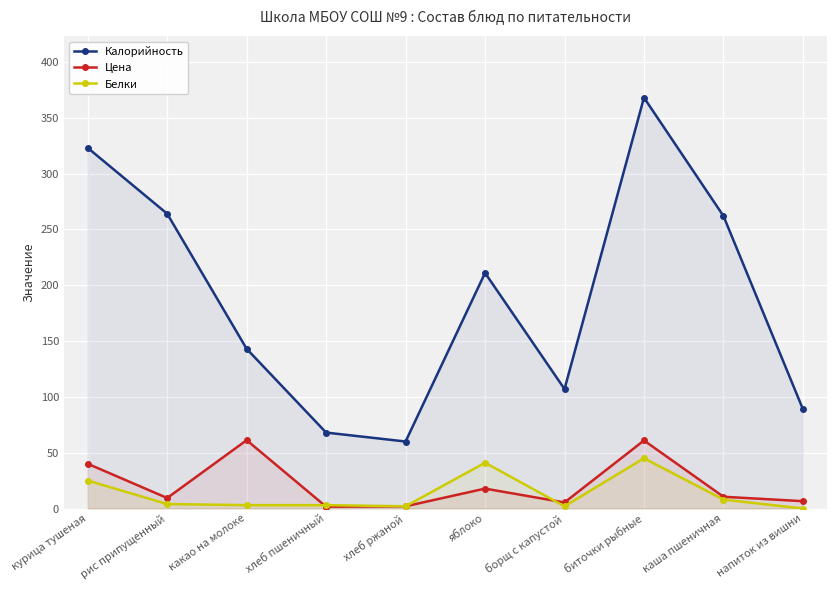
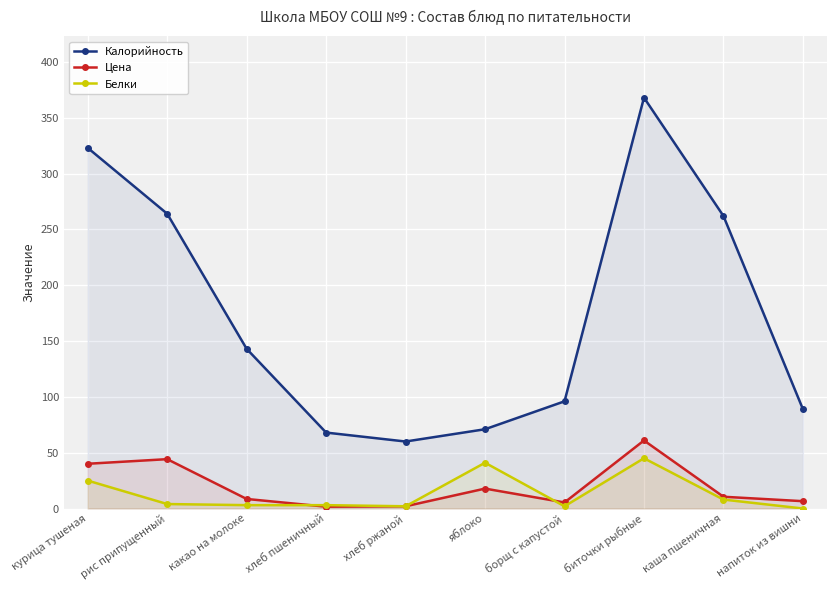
  {
    "Калорийность": {
      "курица тушеная": 323,
      "рис припущенный": 264,
      "какао на молоке": 143,
      "хлеб пшеничный": 68,
      "хлеб ржаной": 60,
-     "яблоко": 211,
-     "борщ с капустой": 107,
+     "яблоко": 71,
+     "борщ с капустой": 96,
      "биточки рыбные": 368,
      "каша пшеничная": 262,
      "напиток из вишни": 89
    },
    "Цена": {
      "курица тушеная": 40,
-     "рис припущенный": 9,
-     "какао на молоке": 61,
+     "рис припущенный": 44,
+     "какао на молоке": 9,
      "яблоко": 18,
      "борщ с капустой": 5,
      "биточки рыбные": 61,
      "каша пшеничная": 11,
      "напиток из вишни": 7
    },
    "Белки": {
      "курица тушеная": 25,
      "рис припущенный": 4,
      "какао на молоке": 3,
      "яблоко": 41,
      "борщ с капустой": 2,
      "биточки рыбные": 45,
      "каша пшеничная": 8,
      "напиток из вишни": 0
    }
  }
